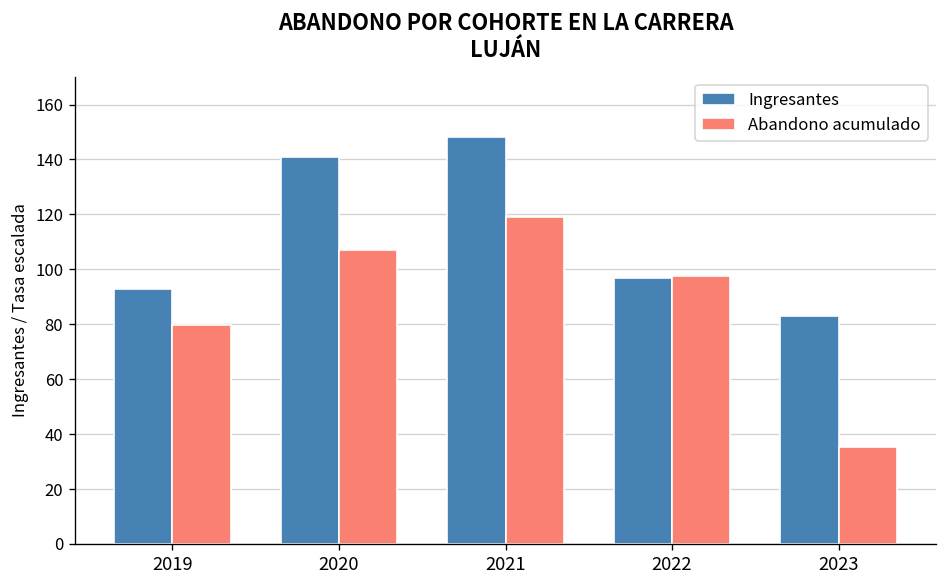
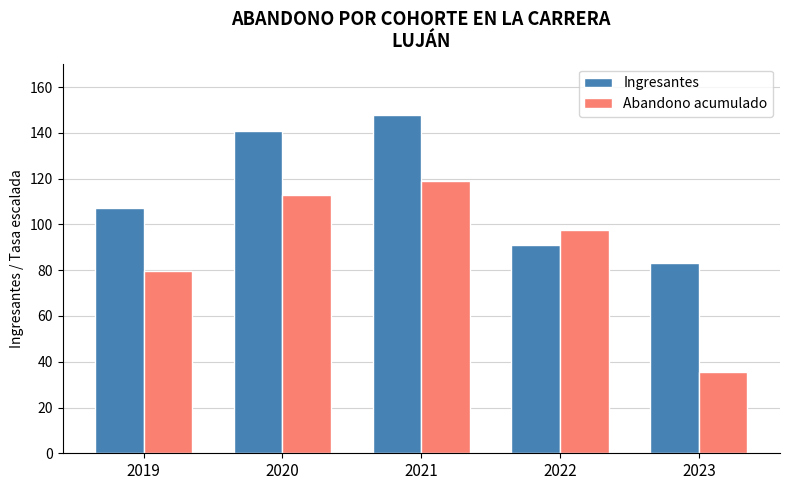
  {
    "Ingresantes": {
-     "2019": 93,
+     "2019": 107,
      "2020": 141,
      "2021": 148,
-     "2022": 97,
+     "2022": 91,
      "2023": 83
    },
    "Abandono acumulado": {
      "2019": 80,
-     "2020": 107,
+     "2020": 113,
      "2021": 119,
      "2022": 98,
      "2023": 35
    }
  }
